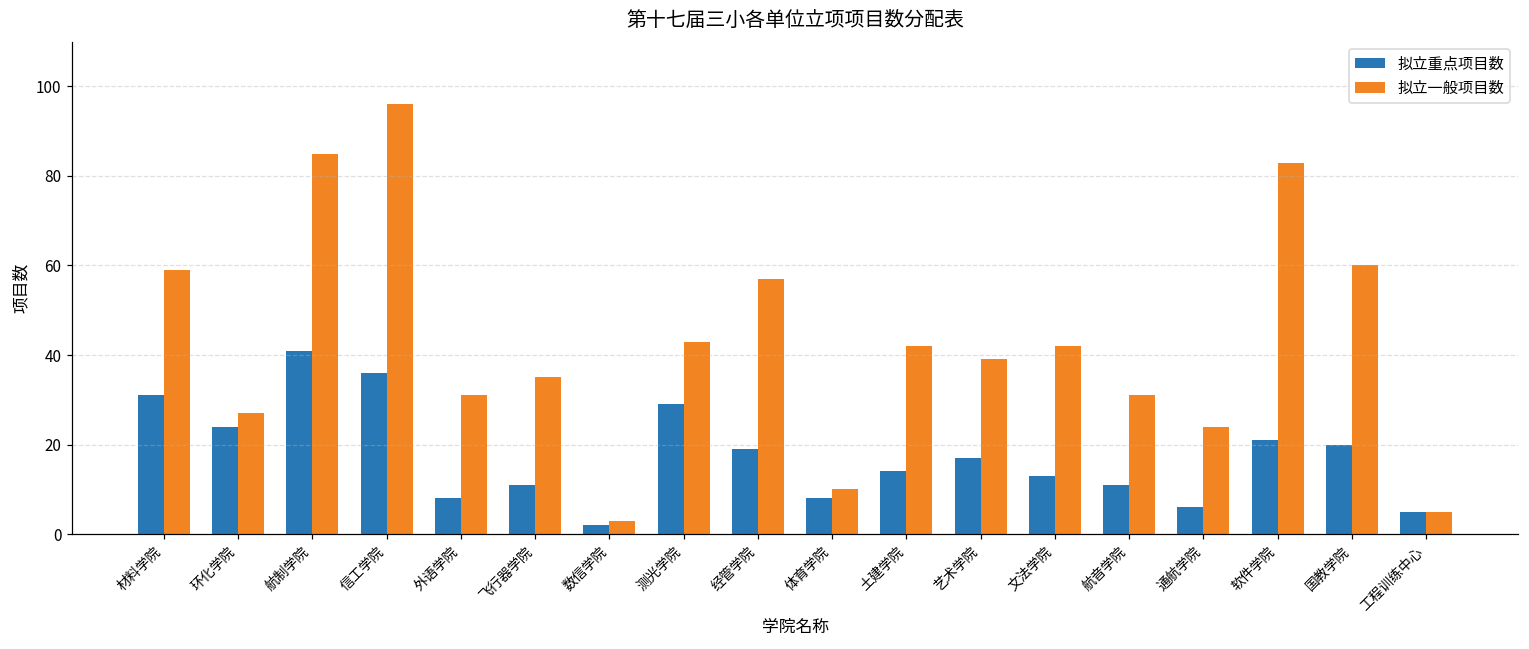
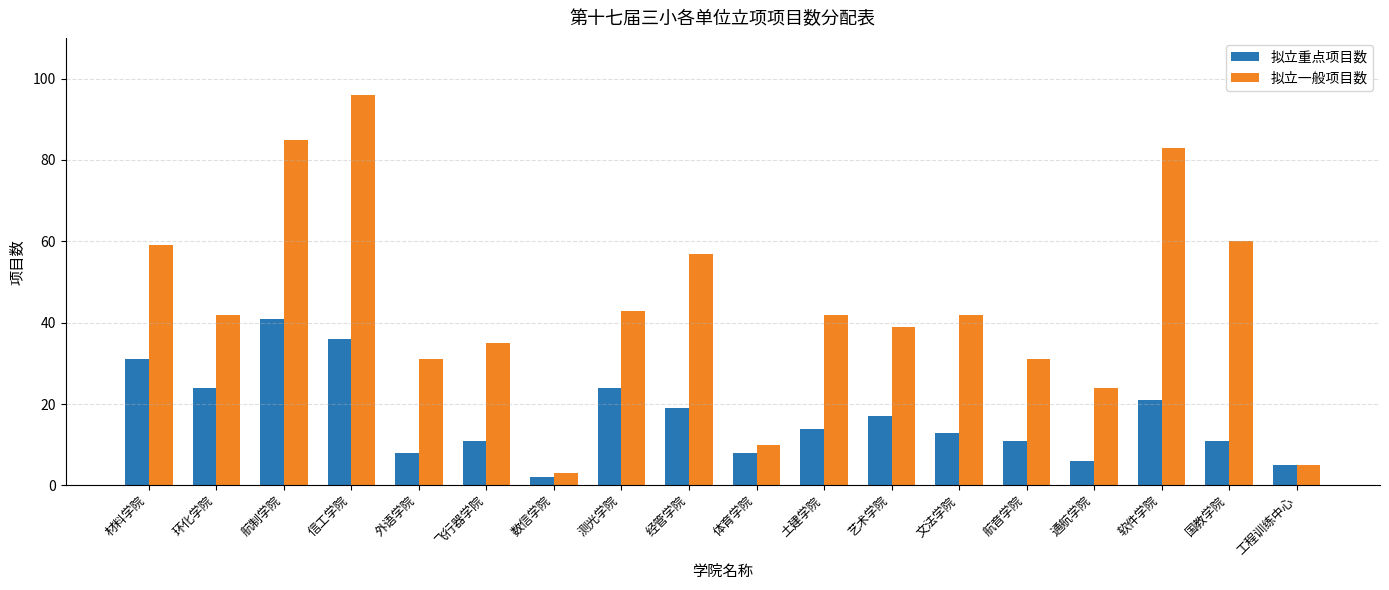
  {
    "拟立重点项目数": {
      "材料学院": 31,
      "环化学院": 24,
      "航制学院": 41,
      "信工学院": 36,
      "外语学院": 8,
      "飞行器学院": 11,
      "数信学院": 2,
-     "测光学院": 29,
+     "测光学院": 24,
      "经管学院": 19,
      "体育学院": 8,
      "土建学院": 14,
      "艺术学院": 17,
      "文法学院": 13,
      "航音学院": 11,
      "通航学院": 6,
      "软件学院": 21,
-     "国教学院": 20,
+     "国教学院": 11,
      "工程训练中心": 5
    },
    "拟立一般项目数": {
      "材料学院": 59,
-     "环化学院": 27,
+     "环化学院": 42,
      "航制学院": 85,
      "信工学院": 96,
      "外语学院": 31,
      "飞行器学院": 35,
      "数信学院": 3,
      "测光学院": 43,
      "经管学院": 57,
      "体育学院": 10,
      "土建学院": 42,
      "艺术学院": 39,
      "文法学院": 42,
      "航音学院": 31,
      "通航学院": 24,
      "软件学院": 83,
      "国教学院": 60,
      "工程训练中心": 5
    }
  }
